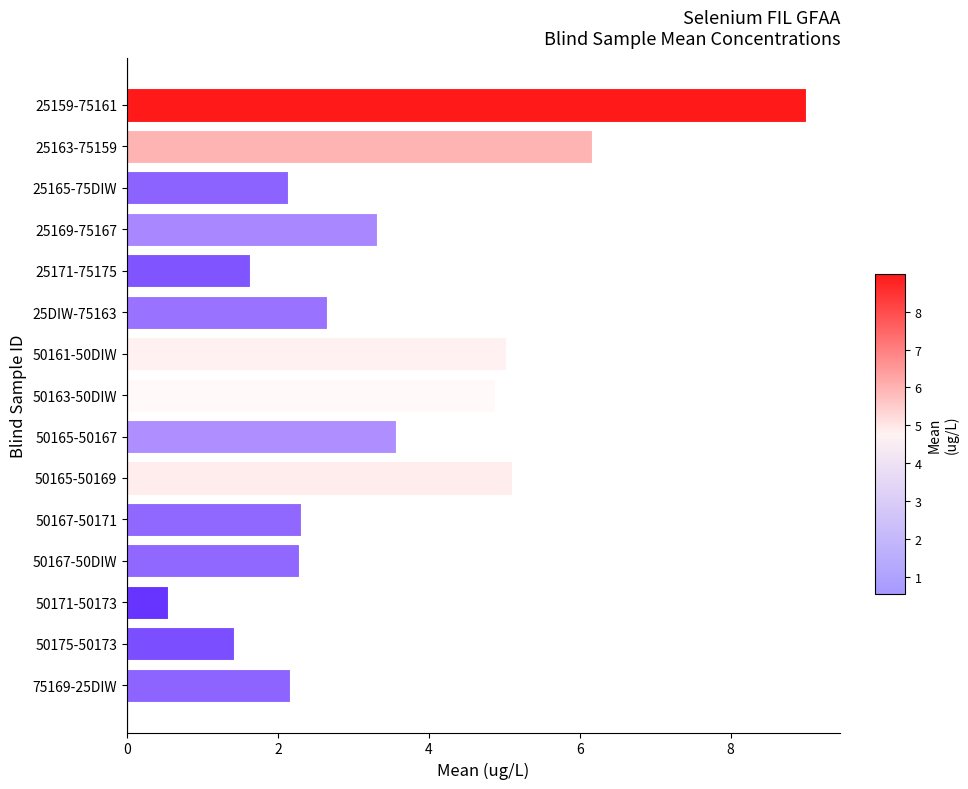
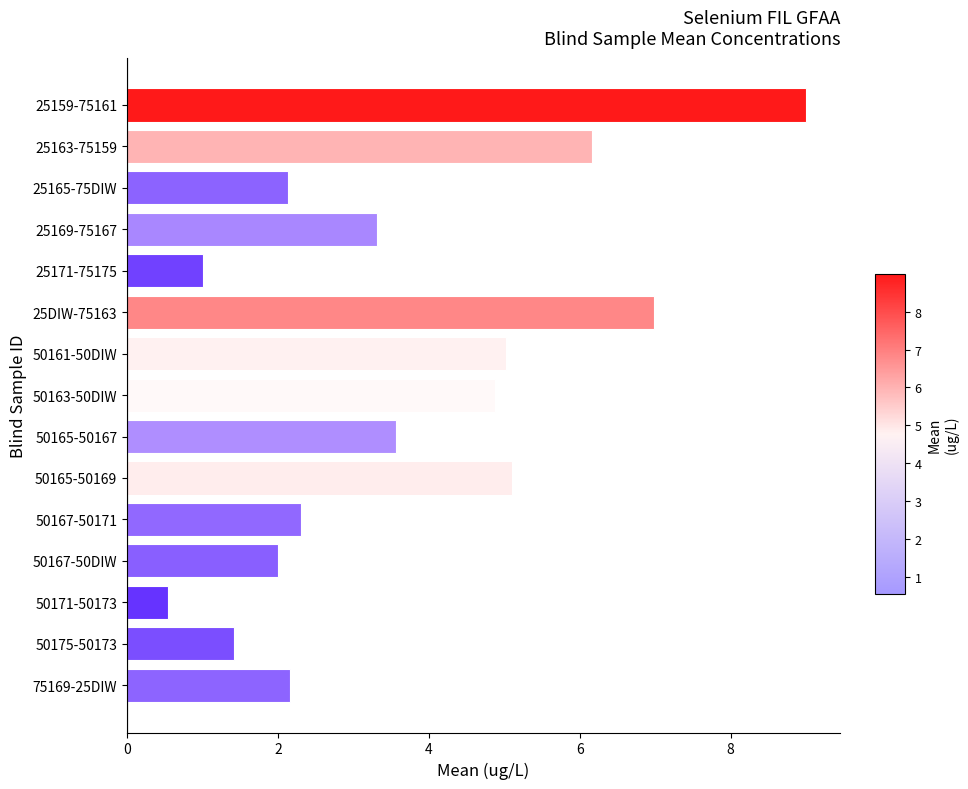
  {
    "25159-75161": 9.0,
    "25163-75159": 6.2,
    "25165-75DIW": 2.1,
    "25169-75167": 3.3,
-   "25171-75175": 1.6,
-   "25DIW-75163": 2.7,
+   "25171-75175": 1.0,
+   "25DIW-75163": 7.0,
    "50161-50DIW": 5.0,
    "50163-50DIW": 4.9,
    "50165-50167": 3.6,
    "50165-50169": 5.1,
    "50167-50171": 2.3,
-   "50167-50DIW": 2.3,
+   "50167-50DIW": 2.0,
    "50171-50173": 0.5,
    "50175-50173": 1.4,
    "75169-25DIW": 2.2
  }
